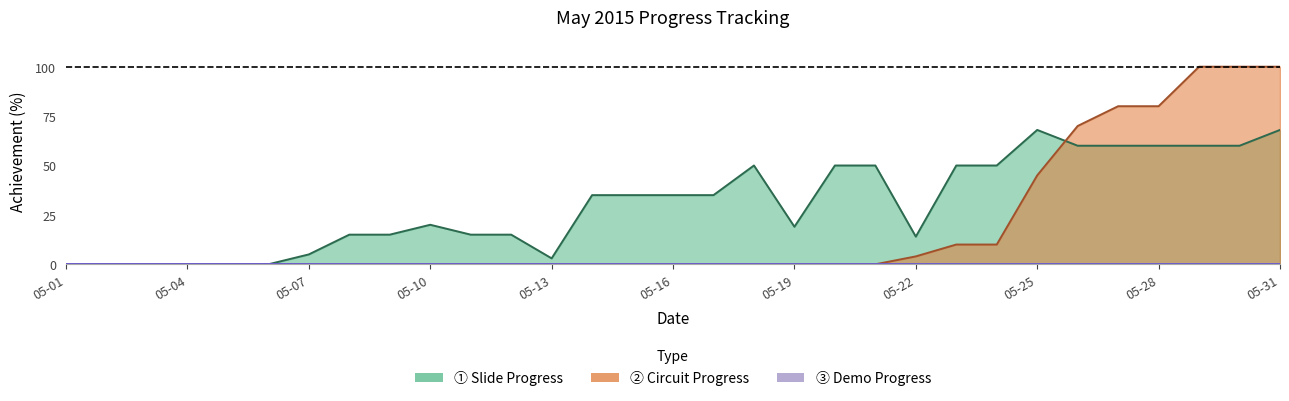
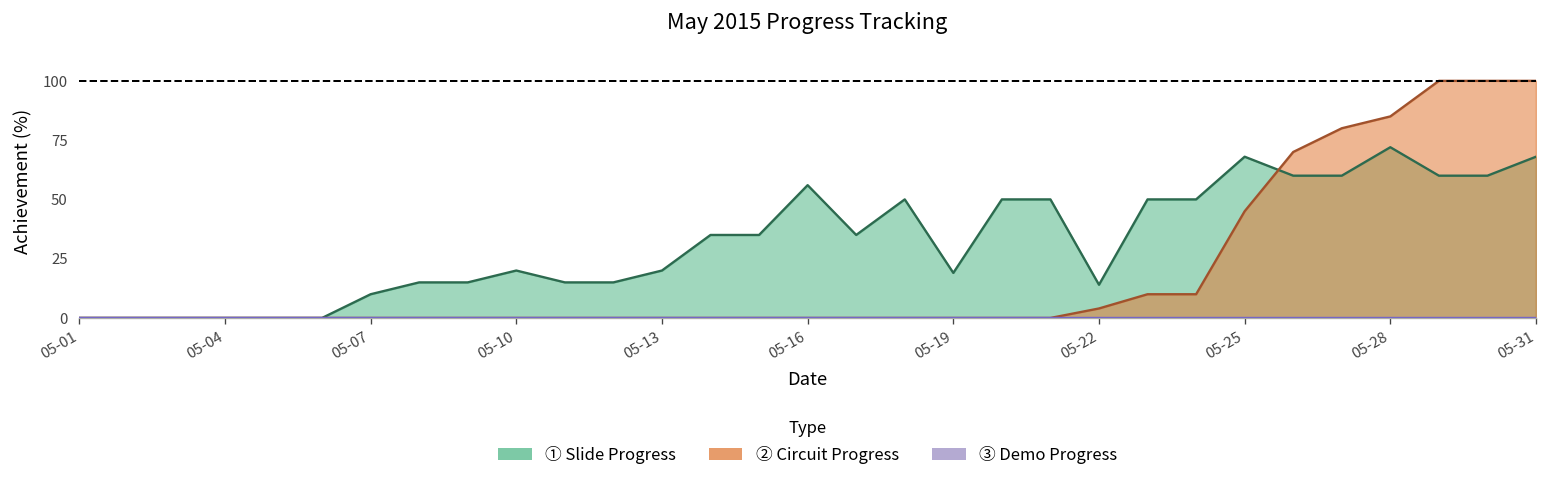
  {
    "① Slide Progress": {
-     "05-07": 5,
+     "05-07": 10,
      "05-10": 20,
-     "05-13": 3,
-     "05-16": 35,
+     "05-13": 20,
+     "05-16": 56,
      "05-19": 19,
      "05-22": 14,
      "05-25": 68,
-     "05-28": 60,
+     "05-28": 72,
      "05-31": 68
    },
    "② Circuit Progress": {
      "05-22": 4,
      "05-25": 45,
-     "05-28": 80,
+     "05-28": 85,
      "05-31": 100
    },
    "③ Demo Progress": {
      "05-22": 0,
      "05-25": 0,
      "05-28": 0,
      "05-31": 0
    }
  }
